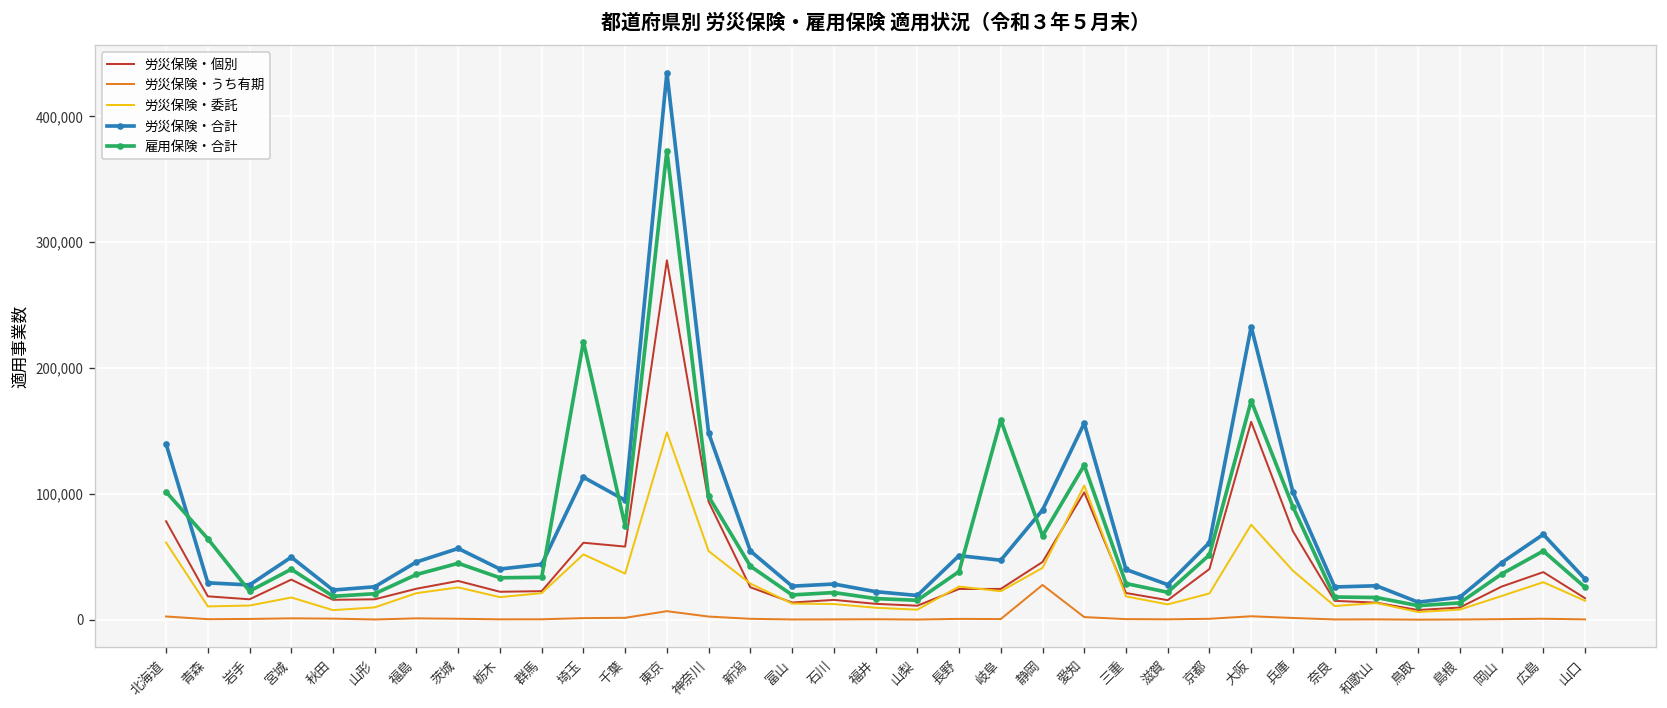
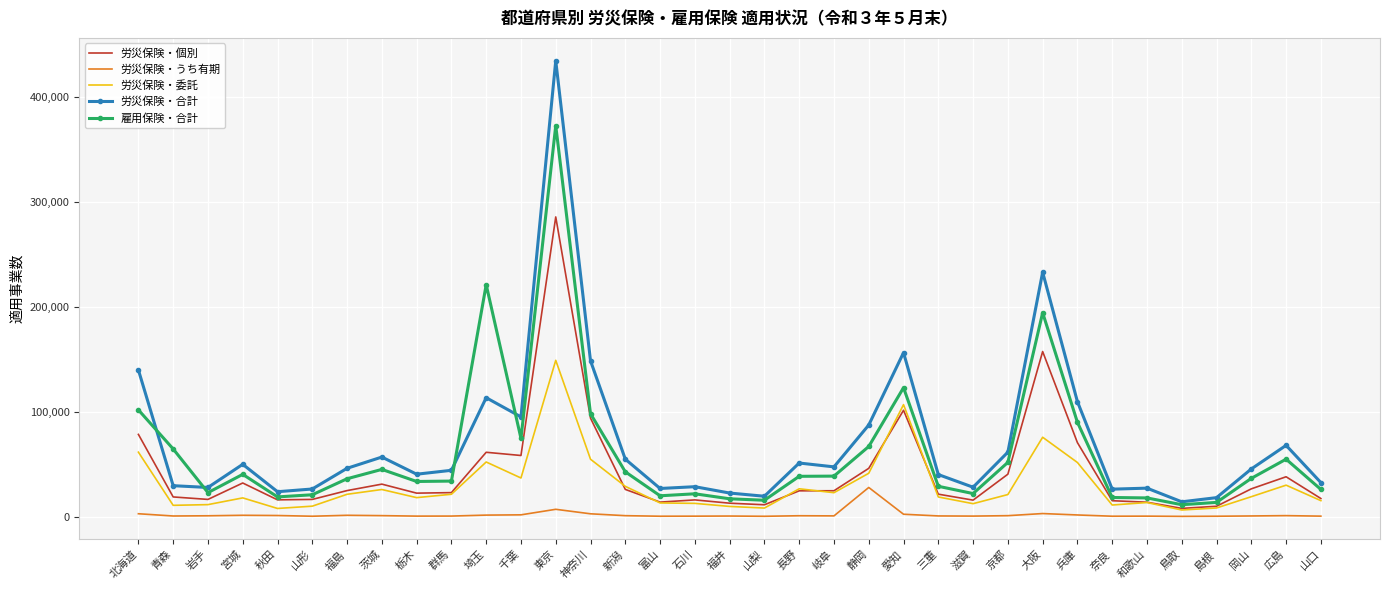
  {
    "労災保険・個別": {
      "北海道": "78,000",
      "青森": "19,000",
      "岩手": "16,000",
      "宮城": "32,000",
      "秋田": "16,000",
      "山形": "16,000",
      "福島": "25,000",
      "茨城": "31,000",
      "栃木": "22,000",
      "埼玉": "61,000",
      "千葉": "58,000",
      "東京": "286,000",
      "神奈川": "94,000",
      "新潟": "26,000",
      "石川": "16,000",
      "福井": "13,000",
      "山梨": "11,000",
      "静岡": "46,000",
      "愛知": "101,000",
      "三重": "21,000",
      "滋賀": "16,000",
      "京都": "40,000",
      "大阪": "157,000",
      "兵庫": "70,000",
      "奈良": "15,000",
      "岡山": "26,000",
      "広島": "38,000"
    },
    "労災保険・うち有期": {
      "北海道": "3,000",
      "青森": "1,000",
      "岩手": "1,000",
      "宮城": "1,000",
      "秋田": "1,000",
      "山形": "0",
      "福島": "1,000",
      "茨城": "1,000",
      "栃木": "0",
      "群馬": "0",
      "埼玉": "1,000",
      "千葉": "2,000",
      "東京": "7,000",
      "神奈川": "3,000",
      "新潟": "1,000",
      "富山": "0",
      "石川": "0",
      "福井": "1,000",
      "山梨": "0",
      "長野": "1,000",
      "岐阜": "1,000",
      "静岡": "28,000",
      "愛知": "2,000",
      "三重": "1,000",
      "滋賀": "0",
      "京都": "1,000",
      "大阪": "3,000",
      "兵庫": "2,000",
      "奈良": "0",
      "和歌山": "0",
      "鳥取": "0",
      "島根": "0",
      "岡山": "1,000",
      "広島": "1,000",
      "山口": "0"
    },
    "労災保険・委託": {
      "北海道": "61,000",
      "青森": "11,000",
      "岩手": "11,000",
      "宮城": "18,000",
      "秋田": "8,000",
      "山形": "10,000",
      "福島": "21,000",
      "茨城": "26,000",
      "栃木": "18,000",
      "埼玉": "52,000",
      "千葉": "37,000",
      "東京": "149,000",
      "神奈川": "55,000",
      "新潟": "29,000",
      "石川": "13,000",
      "福井": "10,000",
      "山梨": "8,000",
      "静岡": "41,000",
      "愛知": "107,000",
      "三重": "19,000",
      "滋賀": "12,000",
      "京都": "21,000",
      "大阪": "76,000",
-     "兵庫": "39,000",
+     "兵庫": "52,000",
      "奈良": "11,000",
      "岡山": "19,000",
      "広島": "30,000"
    },
    "労災保険・合計": {
      "北海道": "140,000",
      "青森": "29,000",
      "岩手": "28,000",
      "宮城": "50,000",
      "秋田": "24,000",
      "山形": "26,000",
      "福島": "46,000",
      "茨城": "57,000",
      "栃木": "40,000",
      "群馬": "44,000",
      "埼玉": "113,000",
      "千葉": "95,000",
      "東京": "435,000",
      "神奈川": "148,000",
      "新潟": "55,000",
      "富山": "27,000",
      "石川": "28,000",
      "福井": "22,000",
      "山梨": "19,000",
      "長野": "51,000",
      "岐阜": "47,000",
      "静岡": "87,000",
      "愛知": "156,000",
      "三重": "40,000",
      "滋賀": "28,000",
      "京都": "61,000",
      "大阪": "233,000",
-     "兵庫": "102,000",
+     "兵庫": "110,000",
      "奈良": "26,000",
      "和歌山": "27,000",
      "鳥取": "14,000",
      "島根": "18,000",
      "岡山": "45,000",
      "広島": "68,000",
      "山口": "32,000"
    },
    "雇用保険・合計": {
      "北海道": "102,000",
      "青森": "64,000",
      "岩手": "23,000",
      "宮城": "40,000",
      "秋田": "19,000",
      "山形": "21,000",
      "福島": "36,000",
      "茨城": "45,000",
      "栃木": "33,000",
      "群馬": "34,000",
      "埼玉": "221,000",
      "千葉": "75,000",
      "東京": "373,000",
      "神奈川": "98,000",
      "新潟": "43,000",
      "富山": "20,000",
      "石川": "22,000",
      "福井": "17,000",
      "山梨": "16,000",
      "長野": "38,000",
-     "岐阜": "159,000",
+     "岐阜": "39,000",
      "静岡": "67,000",
      "愛知": "123,000",
      "三重": "29,000",
      "滋賀": "22,000",
      "京都": "52,000",
-     "大阪": "174,000",
+     "大阪": "194,000",
      "兵庫": "90,000",
      "奈良": "18,000",
      "和歌山": "18,000",
      "鳥取": "11,000",
      "島根": "14,000",
      "岡山": "36,000",
      "広島": "55,000",
      "山口": "26,000"
    }
  }
